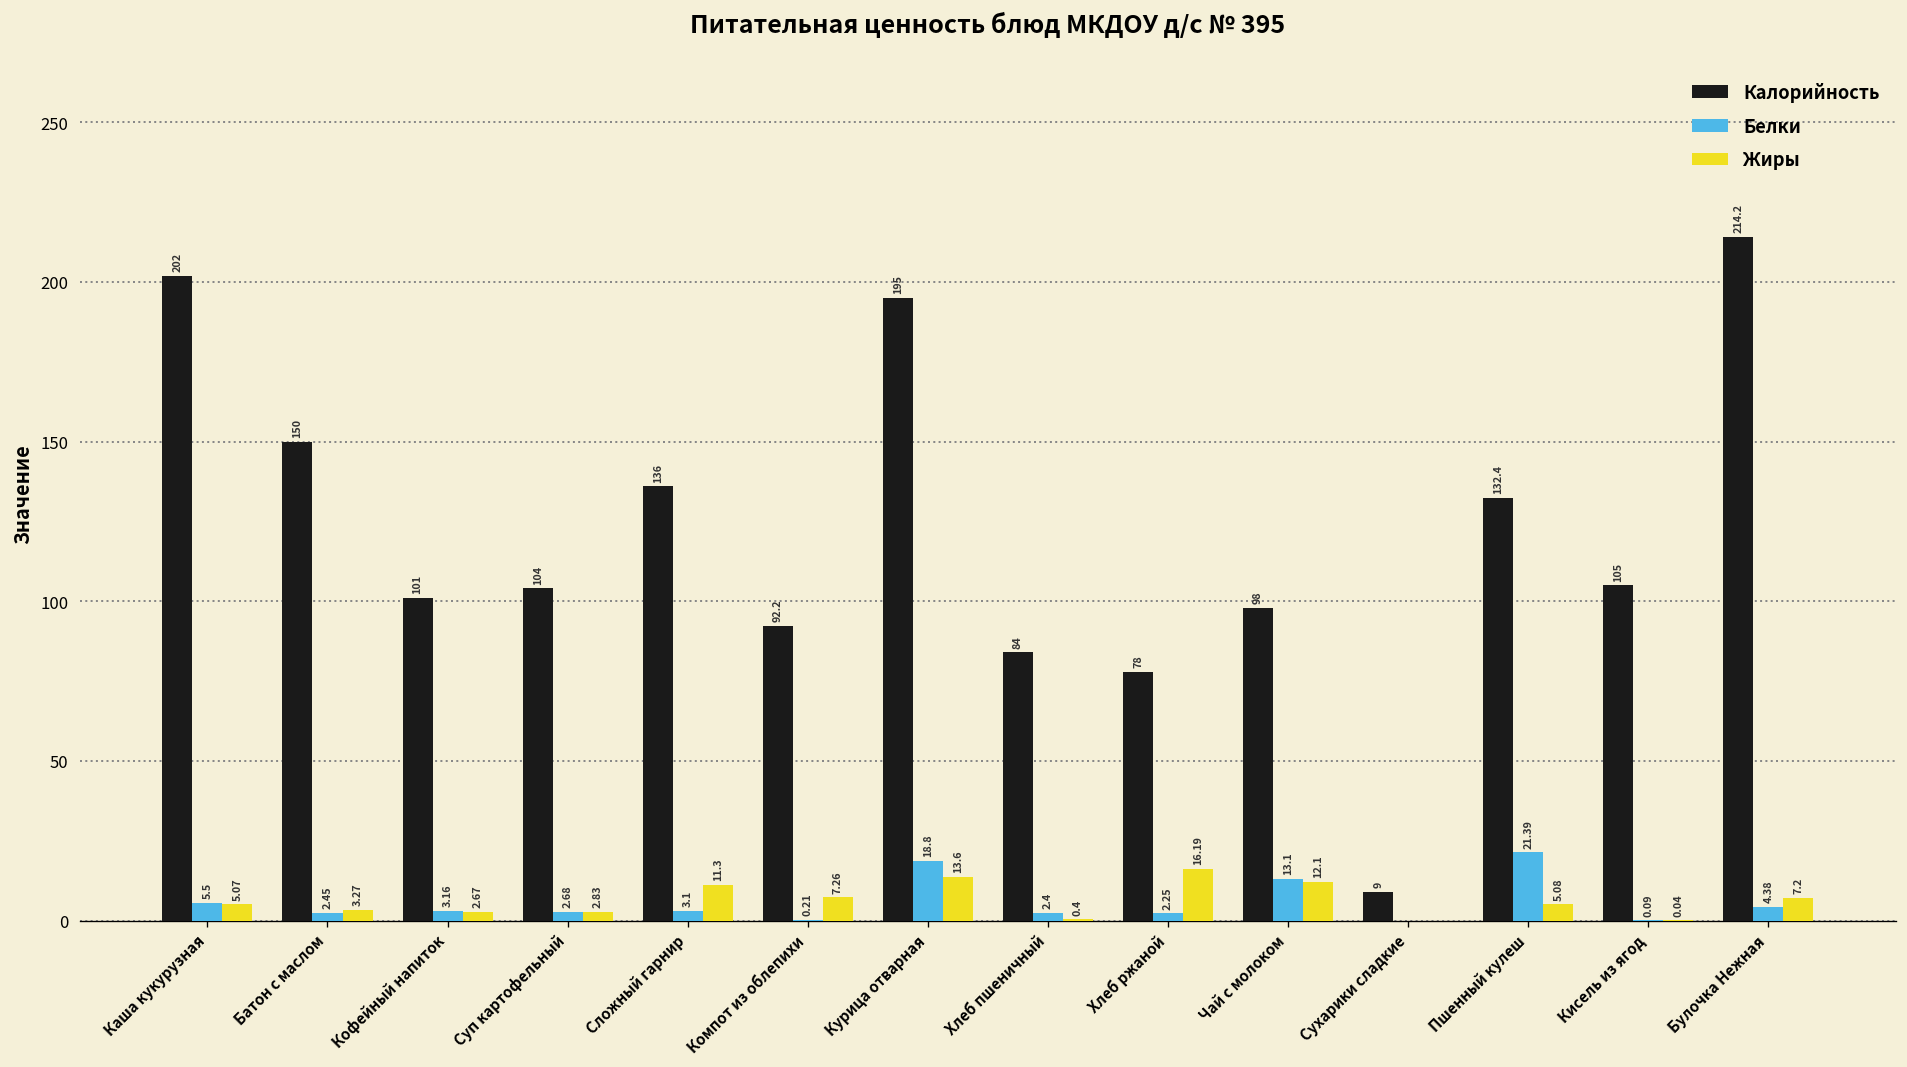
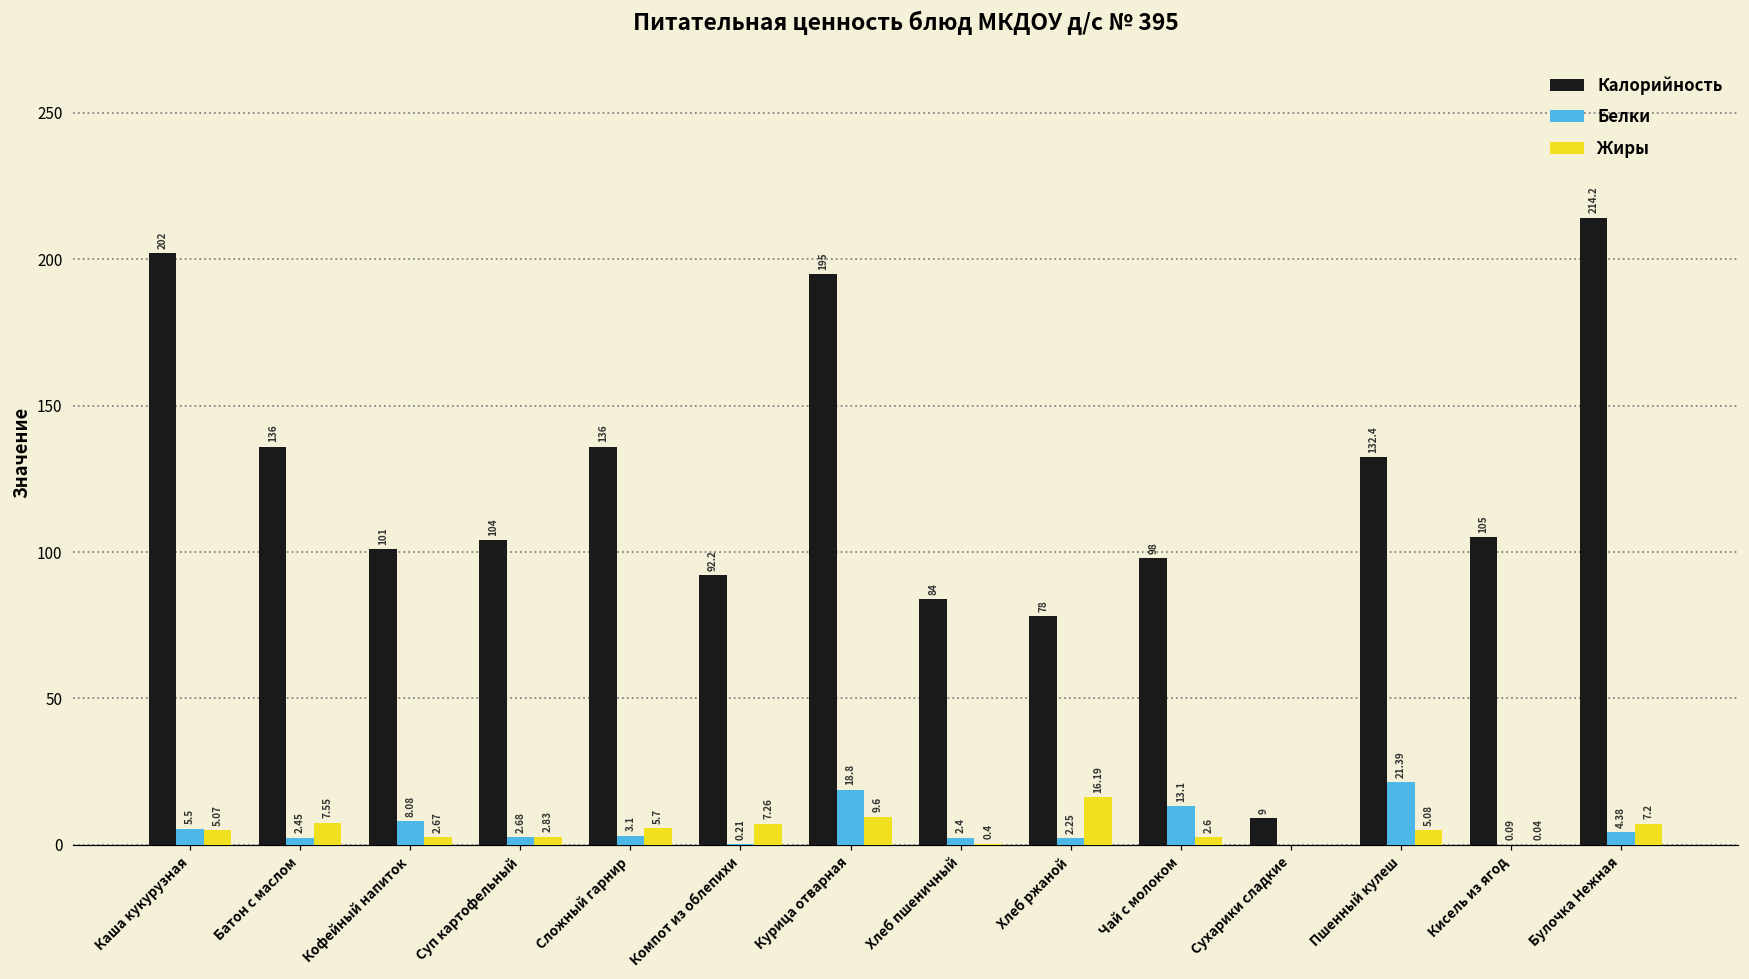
  {
    "Калорийность": {
      "Каша кукурузная": 202,
-     "Батон с маслом": 150,
+     "Батон с маслом": 136,
      "Кофейный напиток": 101,
      "Суп картофельный": 104,
      "Сложный гарнир": 136,
      "Компот из облепихи": 92.2,
      "Курица отварная": 195,
      "Хлеб пшеничный": 84,
      "Хлеб ржаной": 78,
      "Чай с молоком": 98,
      "Сухарики сладкие": 9,
      "Пшенный кулеш": 132.4,
      "Кисель из ягод": 105,
      "Булочка Нежная": 214.2
    },
    "Белки": {
      "Каша кукурузная": 5.5,
      "Батон с маслом": 2.45,
-     "Кофейный напиток": 3.16,
+     "Кофейный напиток": 8.08,
      "Суп картофельный": 2.68,
      "Сложный гарнир": 3.1,
      "Компот из облепихи": 0.21,
      "Курица отварная": 18.8,
      "Хлеб пшеничный": 2.4,
      "Хлеб ржаной": 2.25,
      "Чай с молоком": 13.1,
      "Пшенный кулеш": 21.39,
      "Кисель из ягод": 0.09,
      "Булочка Нежная": 4.38
    },
    "Жиры": {
      "Каша кукурузная": 5.07,
-     "Батон с маслом": 3.27,
+     "Батон с маслом": 7.55,
      "Кофейный напиток": 2.67,
      "Суп картофельный": 2.83,
-     "Сложный гарнир": 11.3,
+     "Сложный гарнир": 5.7,
      "Компот из облепихи": 7.26,
-     "Курица отварная": 13.6,
+     "Курица отварная": 9.6,
      "Хлеб пшеничный": 0.4,
      "Хлеб ржаной": 16.19,
-     "Чай с молоком": 12.1,
+     "Чай с молоком": 2.6,
      "Пшенный кулеш": 5.08,
      "Кисель из ягод": 0.04,
      "Булочка Нежная": 7.2
    }
  }
